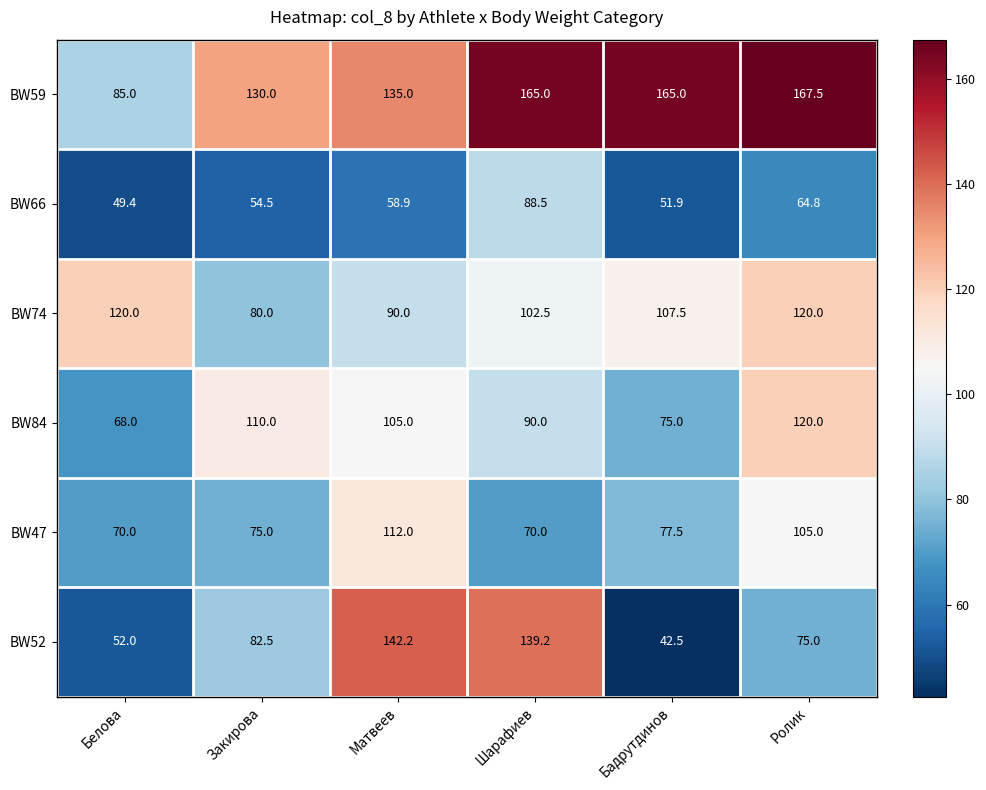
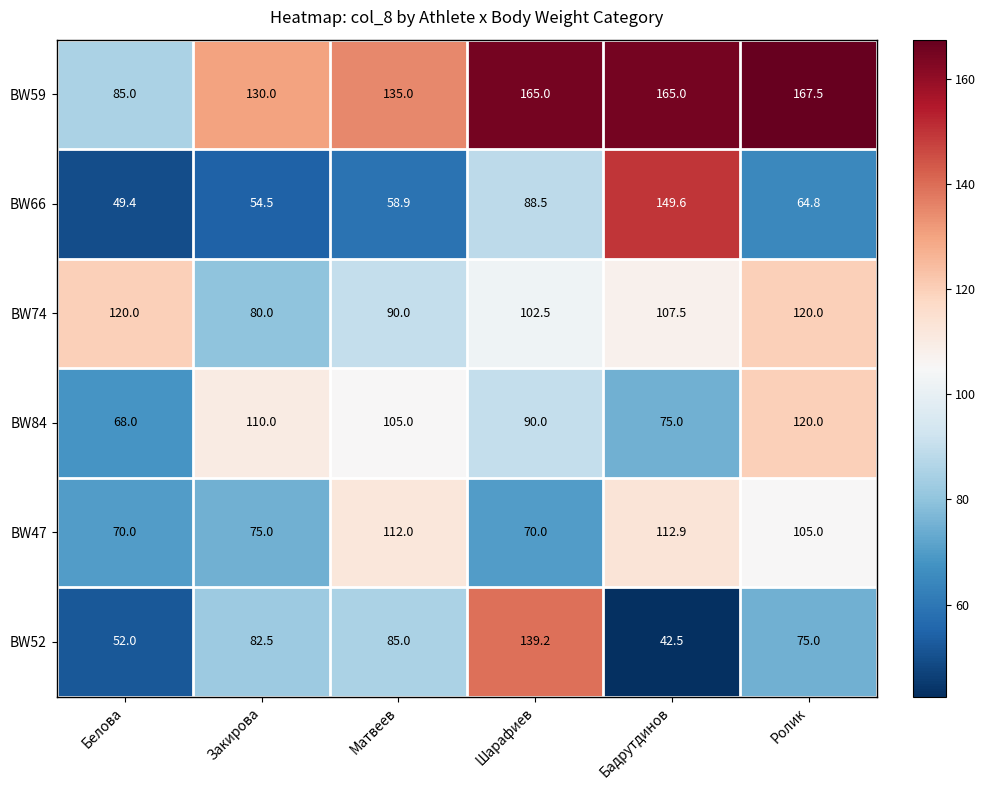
  {
    "BW59": {
      "Белова": 85.0,
      "Закирова": 130.0,
      "Матвеев": 135.0,
      "Шарафиев": 165.0,
      "Бадрутдинов": 165.0,
      "Ролик": 167.5
    },
    "BW66": {
      "Белова": 49.4,
      "Закирова": 54.5,
      "Матвеев": 58.9,
      "Шарафиев": 88.5,
-     "Бадрутдинов": 51.9,
+     "Бадрутдинов": 149.6,
      "Ролик": 64.8
    },
    "BW74": {
      "Белова": 120.0,
      "Закирова": 80.0,
      "Матвеев": 90.0,
      "Шарафиев": 102.5,
      "Бадрутдинов": 107.5,
      "Ролик": 120.0
    },
    "BW84": {
      "Белова": 68.0,
      "Закирова": 110.0,
      "Матвеев": 105.0,
      "Шарафиев": 90.0,
      "Бадрутдинов": 75.0,
      "Ролик": 120.0
    },
    "BW47": {
      "Белова": 70.0,
      "Закирова": 75.0,
      "Матвеев": 112.0,
      "Шарафиев": 70.0,
-     "Бадрутдинов": 77.5,
+     "Бадрутдинов": 112.9,
      "Ролик": 105.0
    },
    "BW52": {
      "Белова": 52.0,
      "Закирова": 82.5,
-     "Матвеев": 142.2,
+     "Матвеев": 85.0,
      "Шарафиев": 139.2,
      "Бадрутдинов": 42.5,
      "Ролик": 75.0
    }
  }
